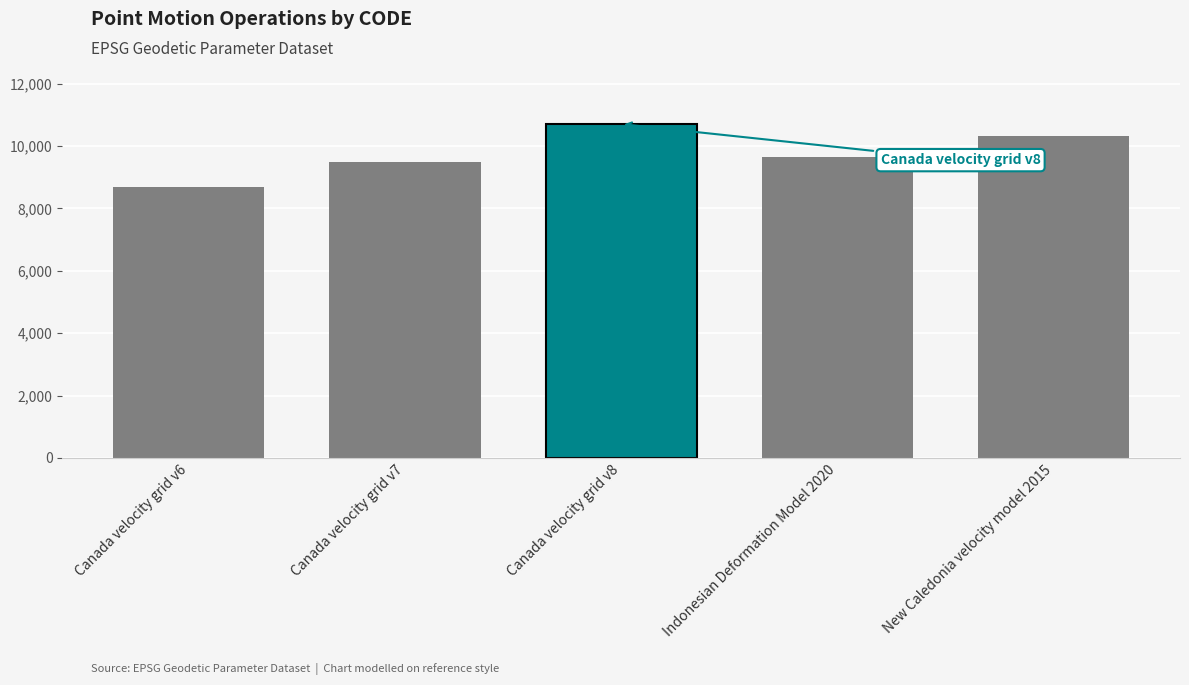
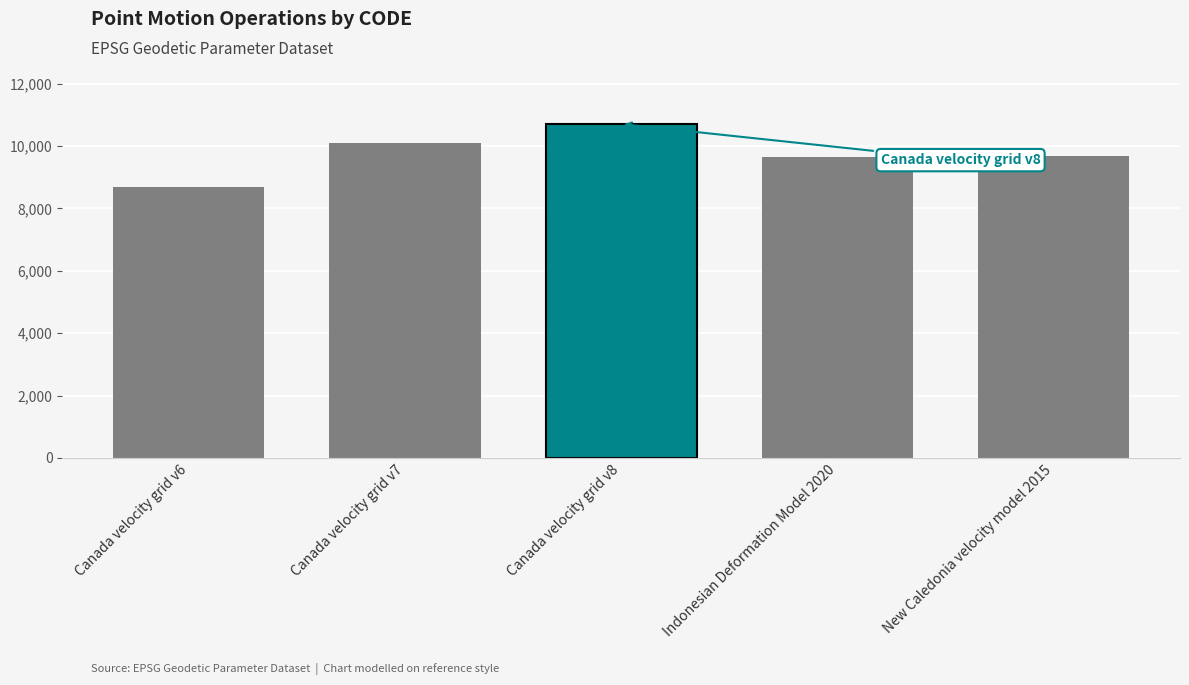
  {
    "Canada velocity grid v6": "8,700",
-   "Canada velocity grid v7": "9,500",
+   "Canada velocity grid v7": "10,100",
    "Canada velocity grid v8": "10,700",
    "Indonesian Deformation Model 2020": "9,600",
-   "New Caledonia velocity model 2015": "10,300"
+   "New Caledonia velocity model 2015": "9,700"
  }
